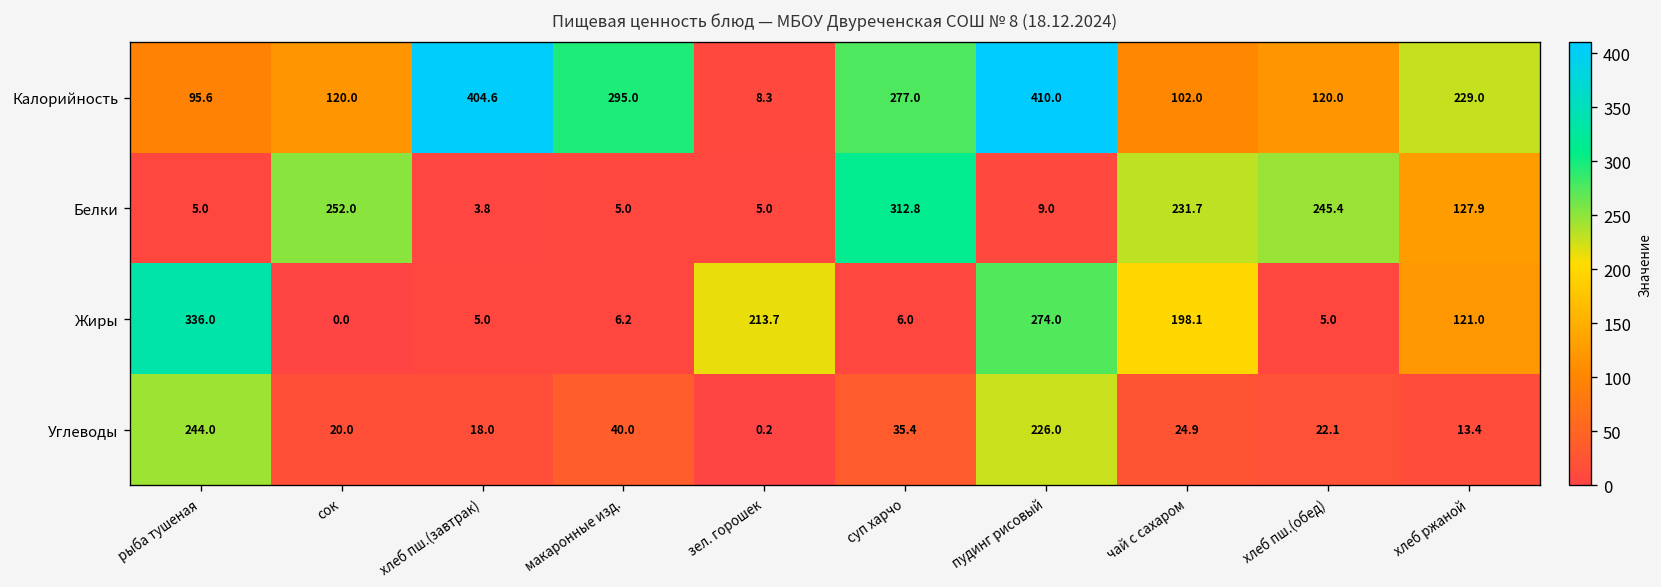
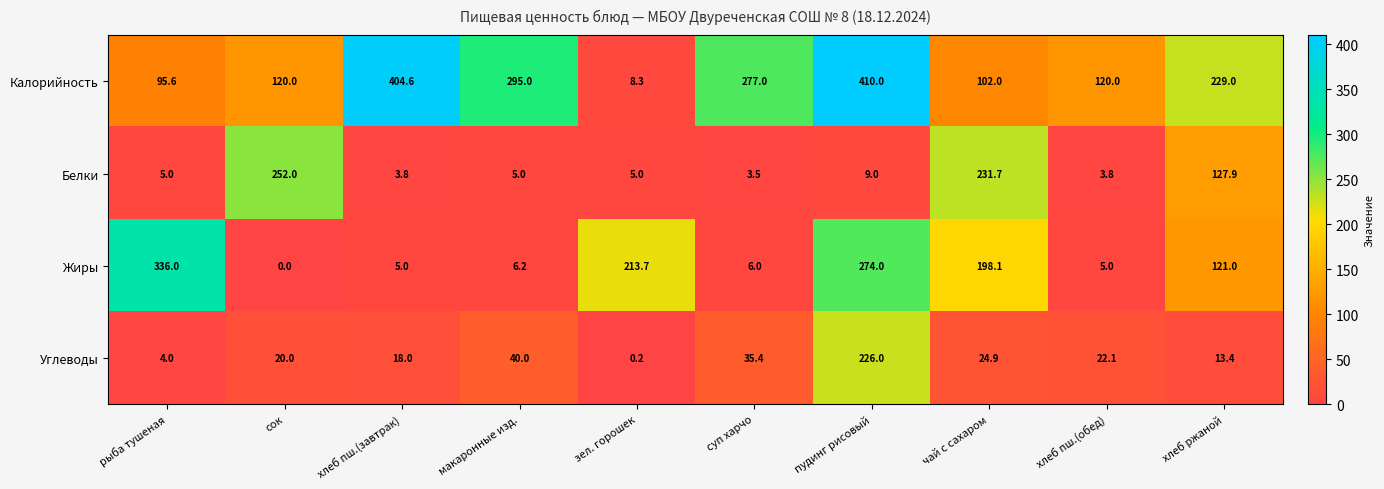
  {
    "Калорийность": {
      "рыба тушеная": 95.6,
      "сок": 120.0,
      "хлеб пш.(завтрак)": 404.6,
      "макаронные изд.": 295.0,
      "зел. горошек": 8.3,
      "суп харчо": 277.0,
      "пудинг рисовый": 410.0,
      "чай с сахаром": 102.0,
      "хлеб пш.(обед)": 120.0,
      "хлеб ржаной": 229.0
    },
    "Белки": {
      "рыба тушеная": 5.0,
      "сок": 252.0,
      "хлеб пш.(завтрак)": 3.8,
      "макаронные изд.": 5.0,
      "зел. горошек": 5.0,
-     "суп харчо": 312.8,
+     "суп харчо": 3.5,
      "пудинг рисовый": 9.0,
      "чай с сахаром": 231.7,
-     "хлеб пш.(обед)": 245.4,
+     "хлеб пш.(обед)": 3.8,
      "хлеб ржаной": 127.9
    },
    "Жиры": {
      "рыба тушеная": 336.0,
      "сок": 0.0,
      "хлеб пш.(завтрак)": 5.0,
      "макаронные изд.": 6.2,
      "зел. горошек": 213.7,
      "суп харчо": 6.0,
      "пудинг рисовый": 274.0,
      "чай с сахаром": 198.1,
      "хлеб пш.(обед)": 5.0,
      "хлеб ржаной": 121.0
    },
    "Углеводы": {
-     "рыба тушеная": 244.0,
+     "рыба тушеная": 4.0,
      "сок": 20.0,
      "хлеб пш.(завтрак)": 18.0,
      "макаронные изд.": 40.0,
      "зел. горошек": 0.2,
      "суп харчо": 35.4,
      "пудинг рисовый": 226.0,
      "чай с сахаром": 24.9,
      "хлеб пш.(обед)": 22.1,
      "хлеб ржаной": 13.4
    }
  }
